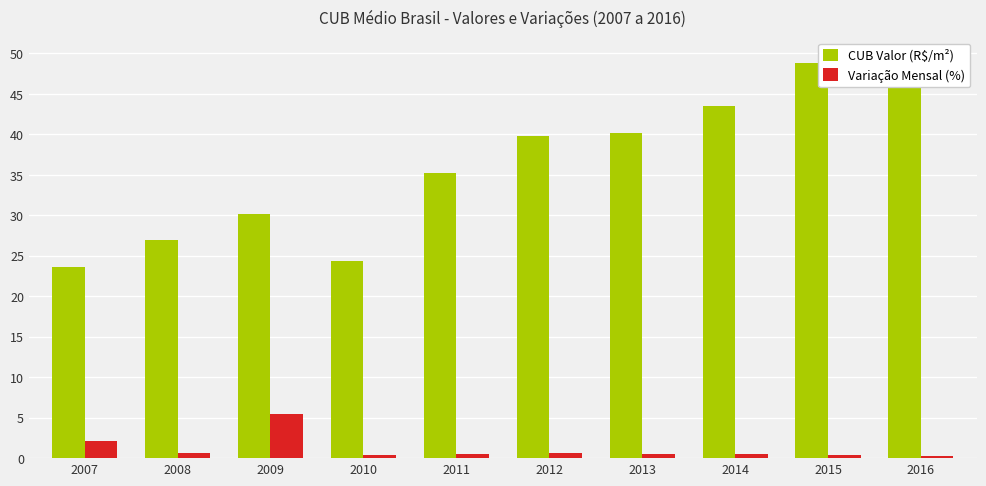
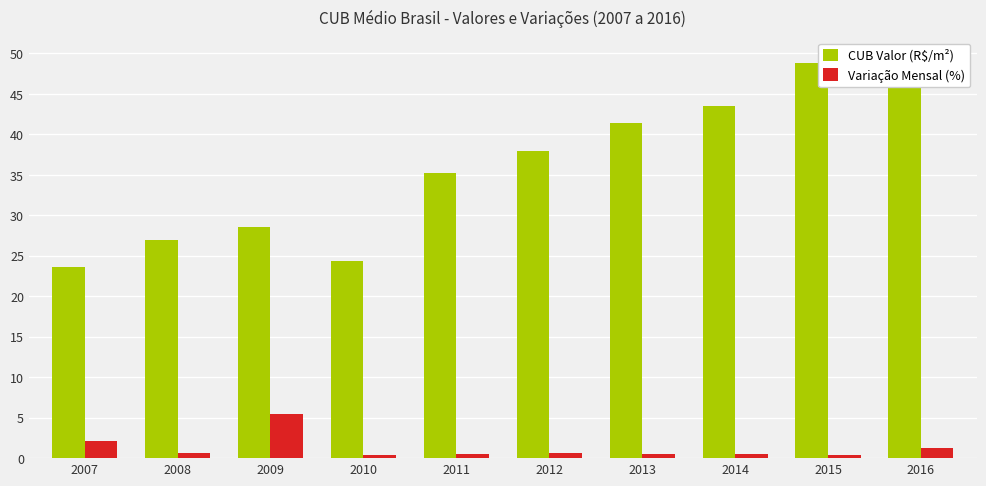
  {
    "CUB Valor (R$/m²)": {
      "2007": 24,
      "2008": 27,
-     "2009": 30,
+     "2009": 29,
      "2010": 24,
      "2011": 35,
-     "2012": 40,
-     "2013": 40,
+     "2012": 38,
+     "2013": 41,
      "2014": 44,
      "2015": 49
    },
    "Variação Mensal (%)": {
      "2007": 2,
      "2008": 1,
      "2009": 5,
      "2010": 0,
      "2011": 1,
      "2012": 1,
      "2013": 1,
      "2014": 0,
      "2015": 0,
-     "2016": 0
+     "2016": 1
    }
  }
